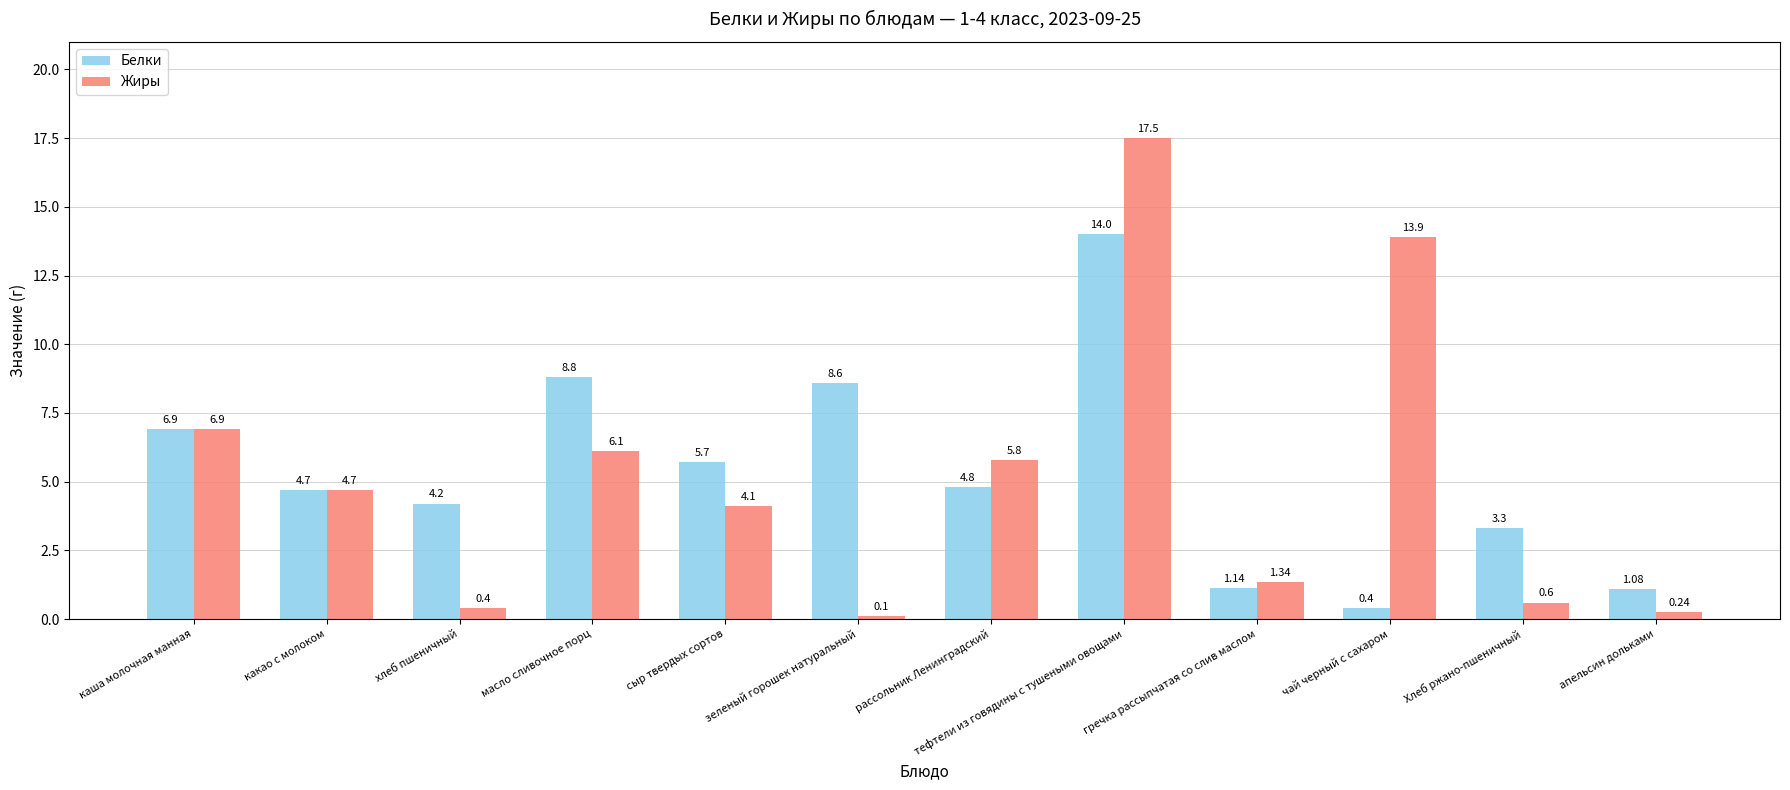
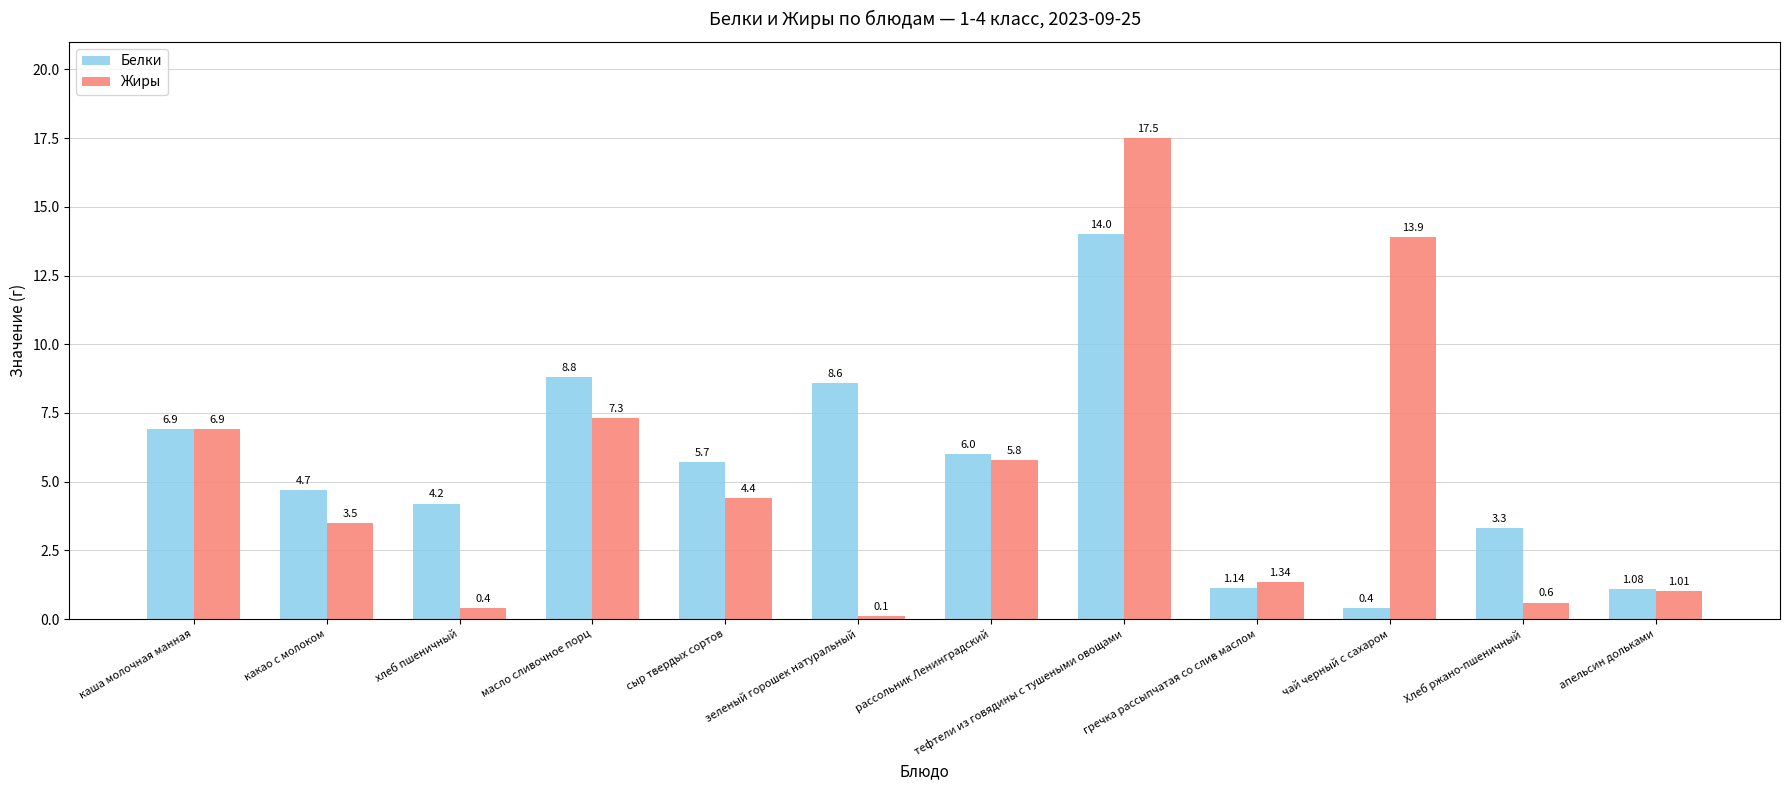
  {
    "Белки": {
      "каша молочная манная": 6.9,
      "какао с молоком": 4.7,
      "хлеб пшеничный": 4.2,
      "масло сливочное порц": 8.8,
      "сыр твердых сортов": 5.7,
      "зеленый горошек натуральный": 8.6,
-     "рассольник Ленинградский": 4.8,
+     "рассольник Ленинградский": 6.0,
      "тефтели из говядины с тушеными овощами": 14.0,
      "гречка рассыпчатая со слив маслом": 1.14,
      "чай черный с сахаром": 0.4,
      "Хлеб ржано-пшеничный": 3.3,
      "апельсин дольками": 1.08
    },
    "Жиры": {
      "каша молочная манная": 6.9,
-     "какао с молоком": 4.7,
+     "какао с молоком": 3.5,
      "хлеб пшеничный": 0.4,
-     "масло сливочное порц": 6.1,
-     "сыр твердых сортов": 4.1,
+     "масло сливочное порц": 7.3,
+     "сыр твердых сортов": 4.4,
      "зеленый горошек натуральный": 0.1,
      "рассольник Ленинградский": 5.8,
      "тефтели из говядины с тушеными овощами": 17.5,
      "гречка рассыпчатая со слив маслом": 1.34,
      "чай черный с сахаром": 13.9,
      "Хлеб ржано-пшеничный": 0.6,
-     "апельсин дольками": 0.24
+     "апельсин дольками": 1.01
    }
  }
